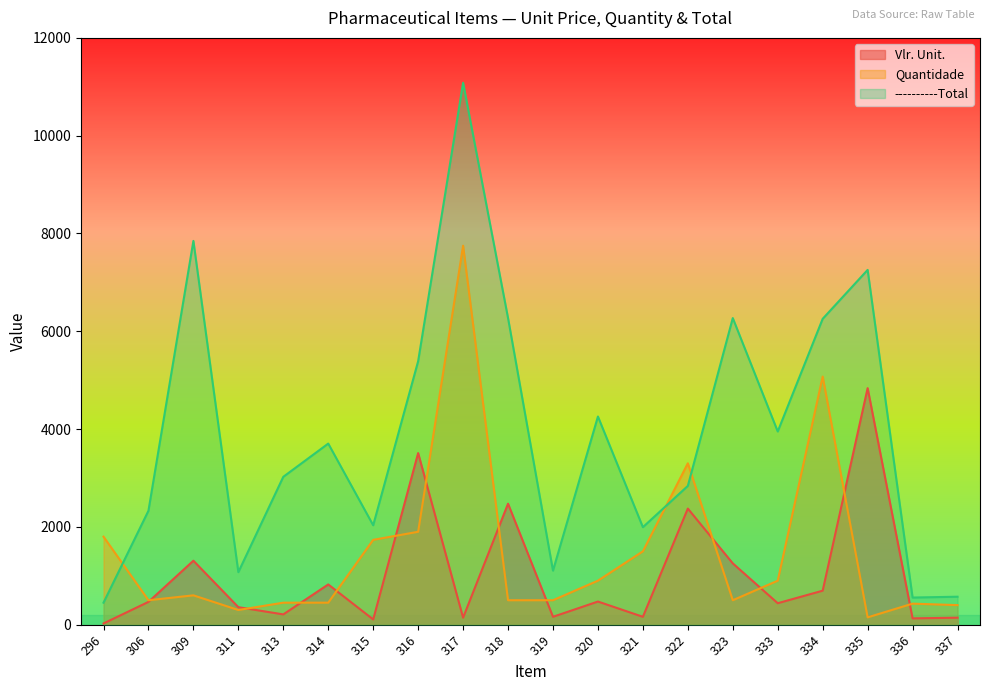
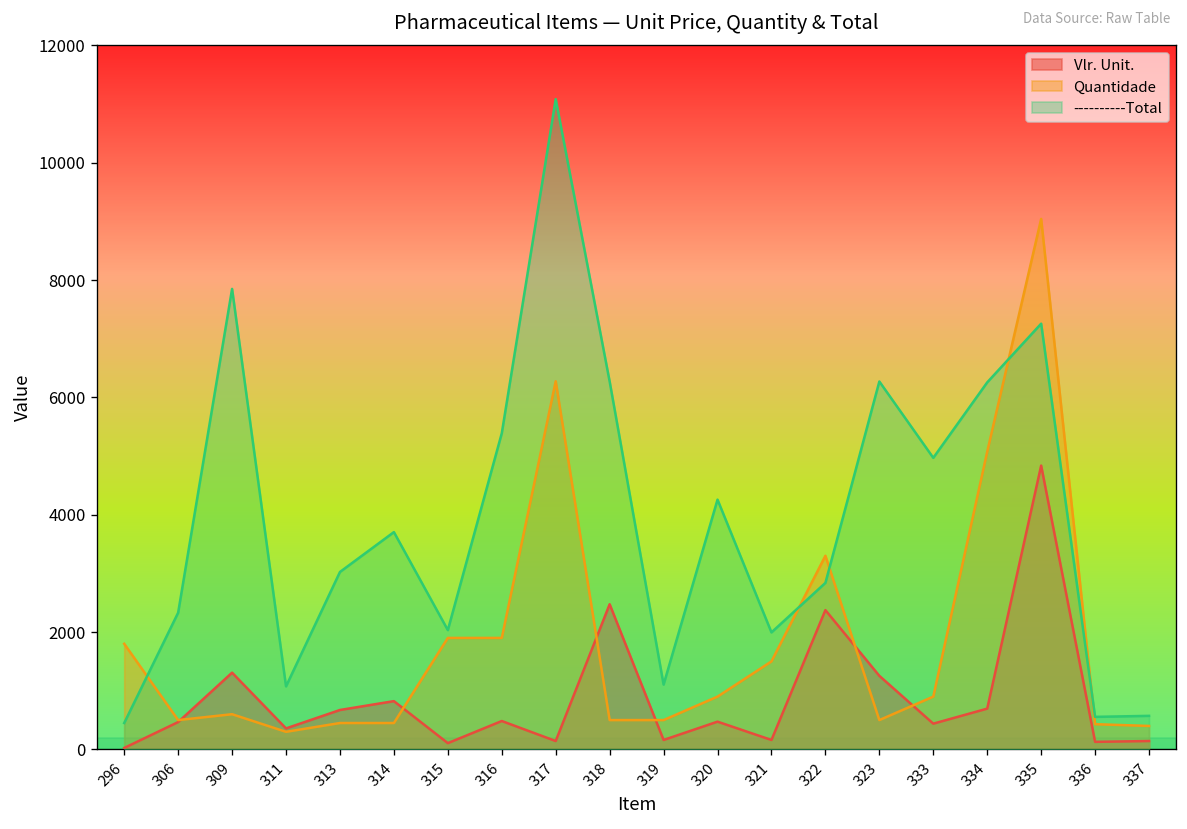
  {
    "Vlr. Unit.": {
      "296": 0,
      "309": 1300,
      "311": 400,
-     "313": 200,
+     "313": 700,
      "314": 800,
      "315": 100,
-     "316": 3500,
+     "316": 500,
      "317": 100,
      "318": 2500,
      "319": 200,
      "320": 500,
      "321": 200,
      "322": 2400,
      "323": 1300,
      "333": 400,
      "334": 700,
      "335": 4800,
      "336": 100,
      "337": 100
    },
    "Quantidade": {
      "296": 1800,
      "309": 600,
      "311": 300,
      "313": 500,
      "314": 500,
-     "315": 1700,
+     "315": 1900,
      "316": 1900,
-     "317": 7800,
+     "317": 6300,
      "318": 500,
      "319": 500,
      "320": 900,
      "321": 1500,
      "322": 3300,
      "323": 500,
      "333": 900,
      "334": 5100,
-     "335": 200,
+     "335": 9000,
      "336": 400,
      "337": 400
    },
    "----------Total": {
      "296": 500,
      "306": 2300,
      "309": 7800,
      "311": 1100,
      "313": 3000,
      "314": 3700,
      "315": 2000,
      "316": 5400,
      "317": 11100,
      "318": 6300,
      "319": 1100,
      "320": 4300,
      "321": 2000,
      "322": 2800,
      "323": 6300,
-     "333": 4000,
+     "333": 5000,
      "334": 6300,
      "335": 7300,
      "336": 600,
      "337": 600
    }
  }
